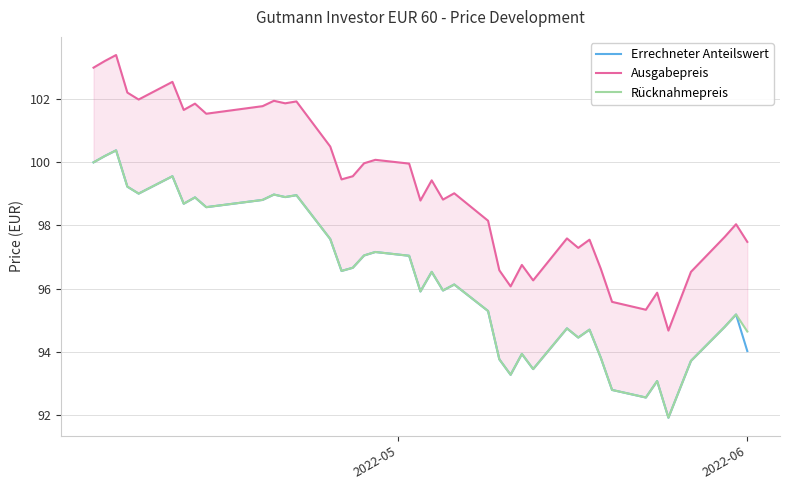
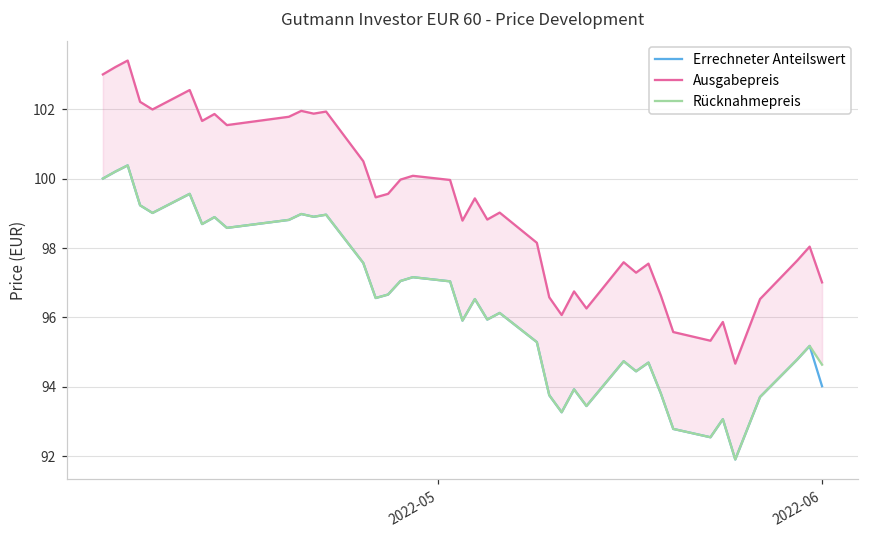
  {
    "Errechneter Anteilswert": {
      "2022-06": 94.0
    },
    "Ausgabepreis": {
-     "2022-06": 97.5
+     "2022-06": 97.0
    },
    "Rücknahmepreis": {
      "2022-06": 94.6
    }
  }
